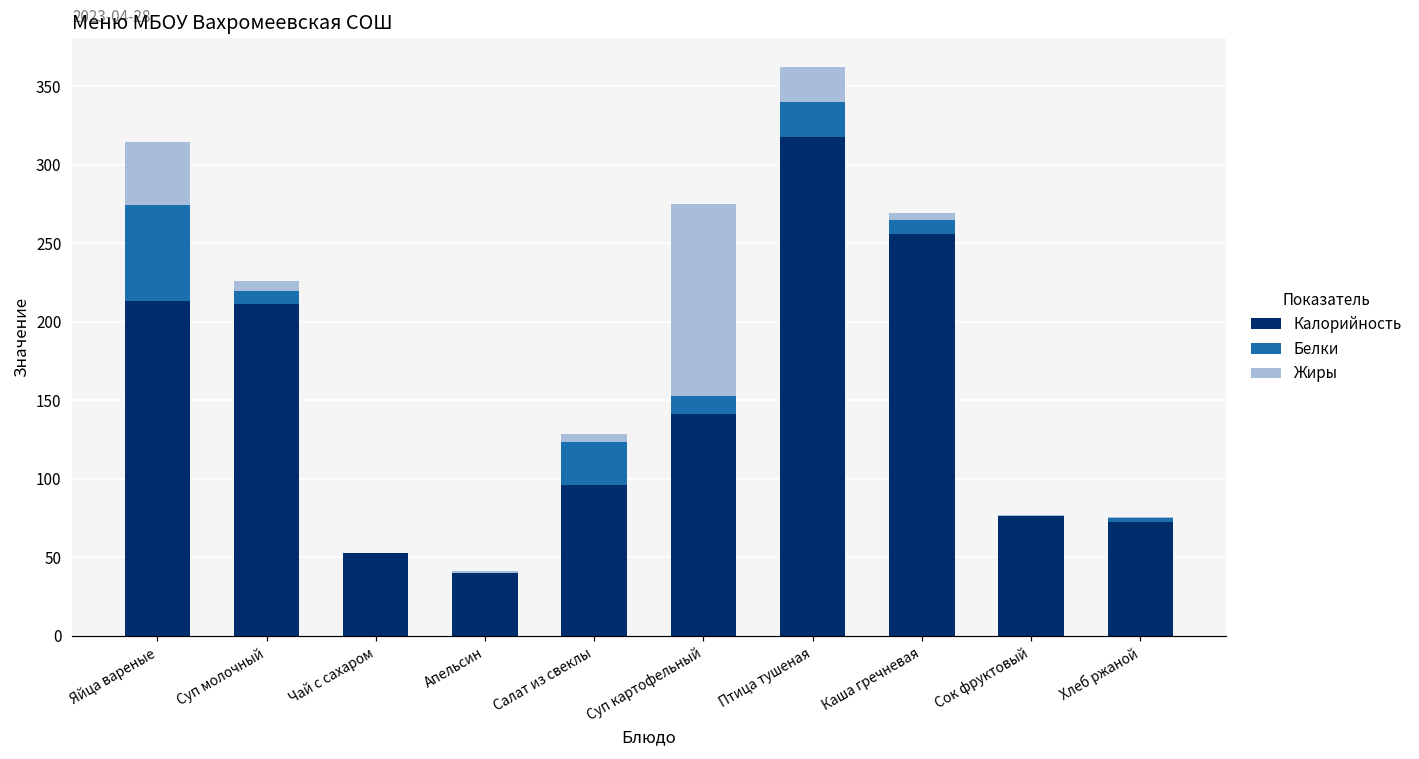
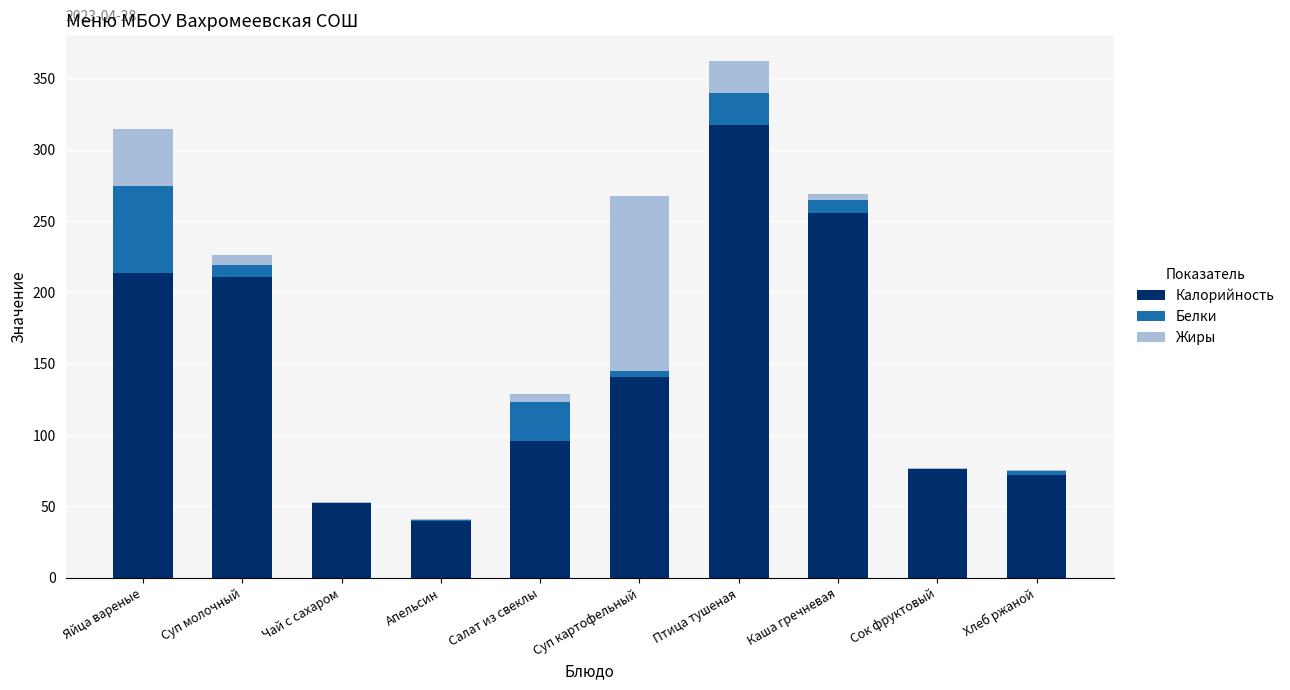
  {
    "Калорийность": {
      "Яйца вареные": 213,
      "Суп молочный": 211,
      "Чай с сахаром": 53,
      "Апельсин": 40,
      "Салат из свеклы": 96,
      "Суп картофельный": 141,
      "Птица тушеная": 318,
      "Каша гречневая": 256,
      "Сок фруктовый": 76,
      "Хлеб ржаной": 72
    },
    "Белки": {
      "Яйца вареные": 61,
      "Суп молочный": 8,
      "Салат из свеклы": 27,
-     "Суп картофельный": 12,
+     "Суп картофельный": 4,
      "Птица тушеная": 22,
      "Каша гречневая": 9,
      "Сок фруктовый": 0,
      "Хлеб ржаной": 3
    },
    "Жиры": {
      "Яйца вареные": 40,
      "Суп молочный": 7,
      "Салат из свеклы": 5,
      "Суп картофельный": 122,
      "Птица тушеная": 23,
      "Каша гречневая": 5
    }
  }
